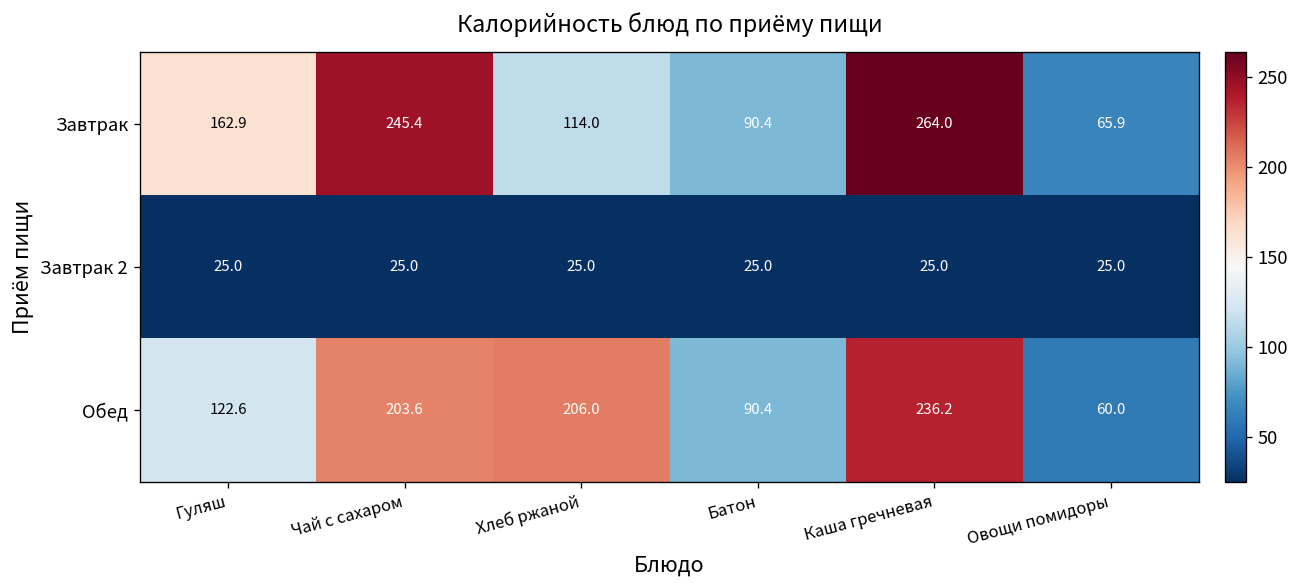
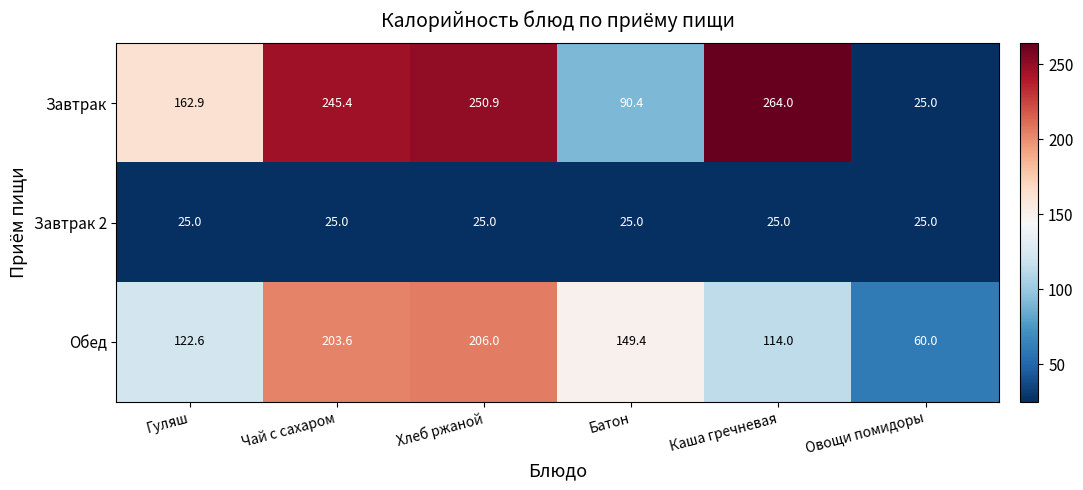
  {
    "Завтрак": {
      "Гуляш": 162.9,
      "Чай с сахаром": 245.4,
-     "Хлеб ржаной": 114.0,
+     "Хлеб ржаной": 250.9,
      "Батон": 90.4,
      "Каша гречневая": 264.0,
-     "Овощи помидоры": 65.9
+     "Овощи помидоры": 25.0
    },
    "Завтрак 2": {
      "Гуляш": 25.0,
      "Чай с сахаром": 25.0,
      "Хлеб ржаной": 25.0,
      "Батон": 25.0,
      "Каша гречневая": 25.0,
      "Овощи помидоры": 25.0
    },
    "Обед": {
      "Гуляш": 122.6,
      "Чай с сахаром": 203.6,
      "Хлеб ржаной": 206.0,
-     "Батон": 90.4,
-     "Каша гречневая": 236.2,
+     "Батон": 149.4,
+     "Каша гречневая": 114.0,
      "Овощи помидоры": 60.0
    }
  }
